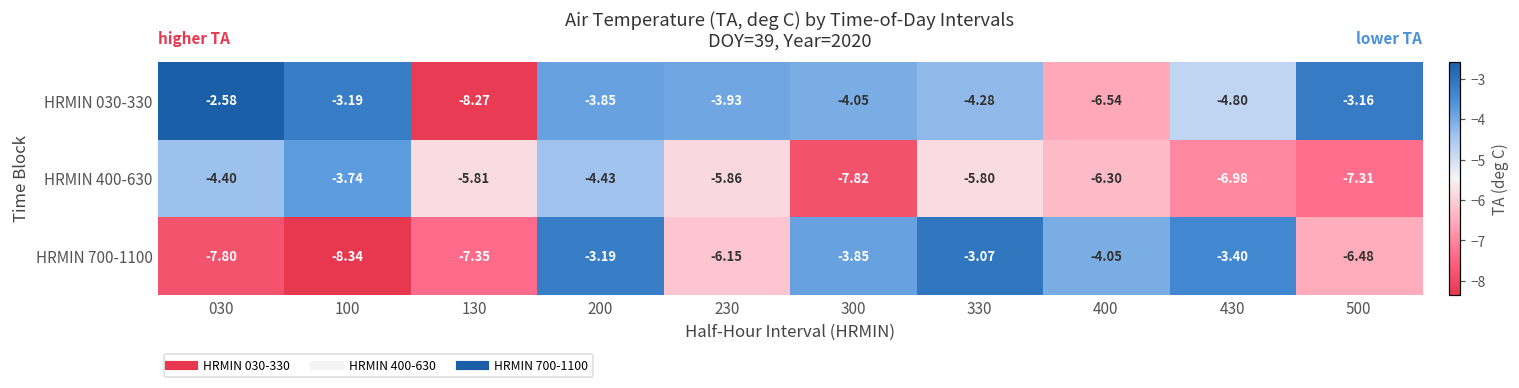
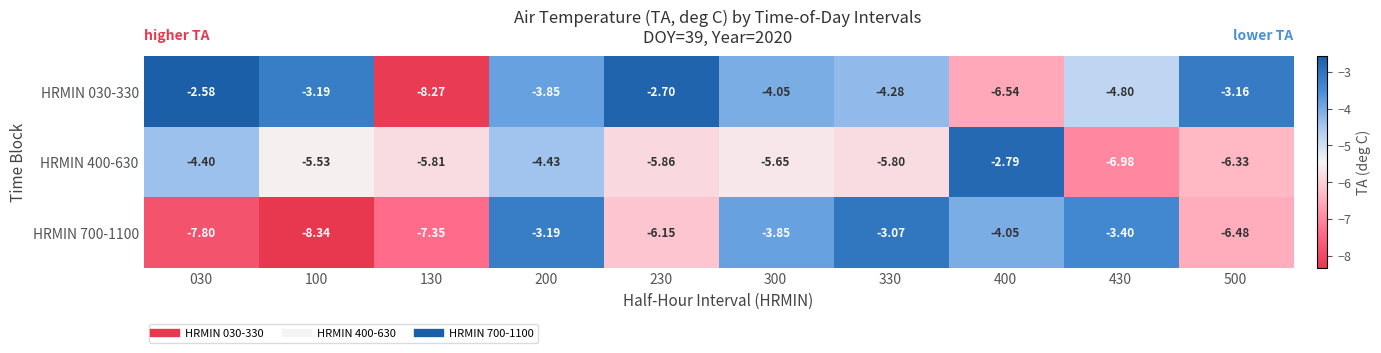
  {
    "HRMIN 030-330": {
      "030": -2.58,
      "100": -3.19,
      "130": -8.27,
      "200": -3.85,
-     "230": -3.93,
+     "230": -2.70,
      "300": -4.05,
      "330": -4.28,
      "400": -6.54,
      "430": -4.80,
      "500": -3.16
    },
    "HRMIN 400-630": {
      "030": -4.40,
-     "100": -3.74,
+     "100": -5.53,
      "130": -5.81,
      "200": -4.43,
      "230": -5.86,
-     "300": -7.82,
+     "300": -5.65,
      "330": -5.80,
-     "400": -6.30,
+     "400": -2.79,
      "430": -6.98,
-     "500": -7.31
+     "500": -6.33
    },
    "HRMIN 700-1100": {
      "030": -7.80,
      "100": -8.34,
      "130": -7.35,
      "200": -3.19,
      "230": -6.15,
      "300": -3.85,
      "330": -3.07,
      "400": -4.05,
      "430": -3.40,
      "500": -6.48
    }
  }
